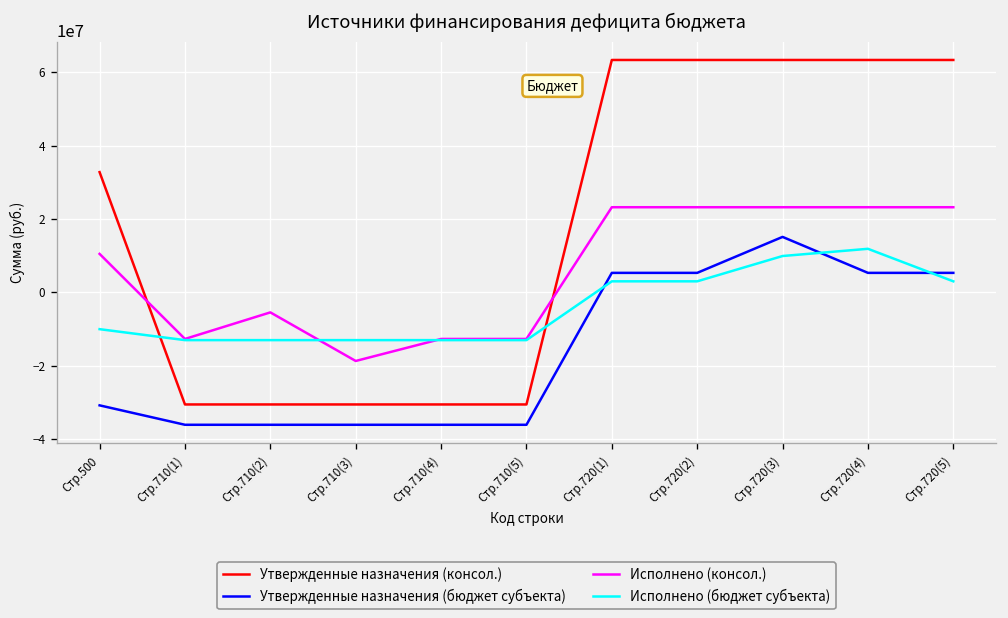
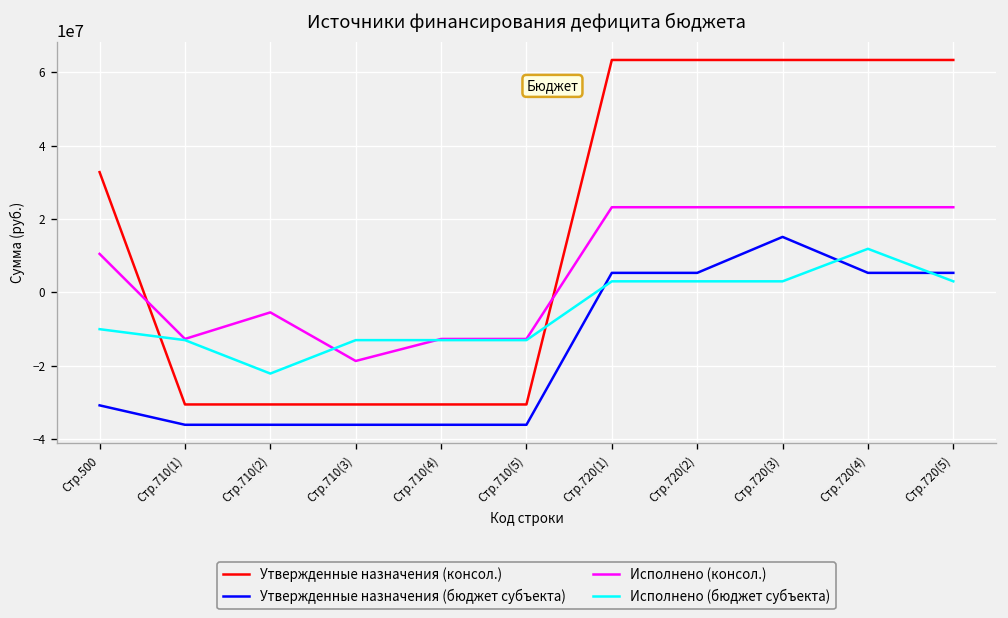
  {
    "Утвержденные назначения (консол.)": {
      "Стр.500": 33000000,
      "Стр.710(1)": -31000000,
      "Стр.710(2)": -31000000,
      "Стр.710(3)": -31000000,
      "Стр.710(4)": -31000000,
      "Стр.710(5)": -31000000,
      "Стр.720(1)": 63000000,
      "Стр.720(2)": 63000000,
      "Стр.720(3)": 63000000,
      "Стр.720(4)": 63000000,
      "Стр.720(5)": 63000000
    },
    "Утвержденные назначения (бюджет субъекта)": {
      "Стр.500": -31000000,
      "Стр.710(1)": -36000000,
      "Стр.710(2)": -36000000,
      "Стр.710(3)": -36000000,
      "Стр.710(4)": -36000000,
      "Стр.710(5)": -36000000,
      "Стр.720(1)": 5000000,
      "Стр.720(2)": 5000000,
      "Стр.720(3)": 15000000,
      "Стр.720(4)": 5000000,
      "Стр.720(5)": 5000000
    },
    "Исполнено (консол.)": {
      "Стр.500": 10000000,
      "Стр.710(2)": -5000000,
      "Стр.710(3)": -19000000,
      "Стр.720(1)": 23000000,
      "Стр.720(2)": 23000000,
      "Стр.720(3)": 23000000,
      "Стр.720(4)": 23000000,
      "Стр.720(5)": 23000000
    },
    "Исполнено (бюджет субъекта)": {
      "Стр.500": -10000000,
-     "Стр.710(2)": -13000000,
+     "Стр.710(2)": -22000000,
      "Стр.710(3)": -13000000,
      "Стр.720(1)": 3000000,
      "Стр.720(2)": 3000000,
-     "Стр.720(3)": 10000000,
+     "Стр.720(3)": 3000000,
      "Стр.720(4)": 12000000,
      "Стр.720(5)": 3000000
    }
  }
